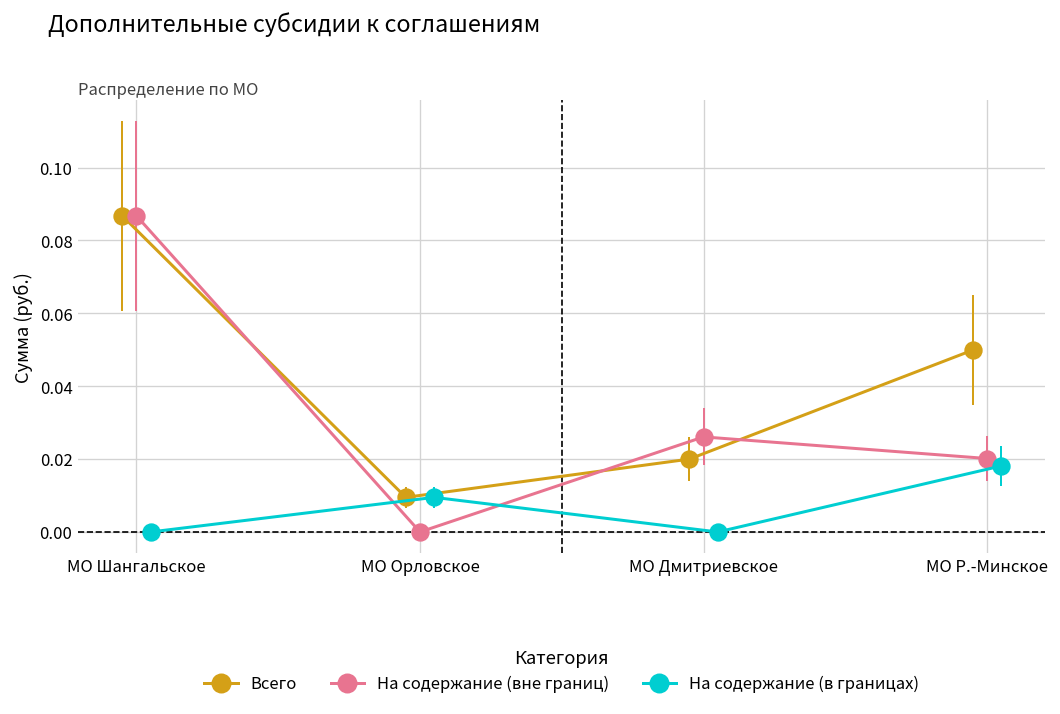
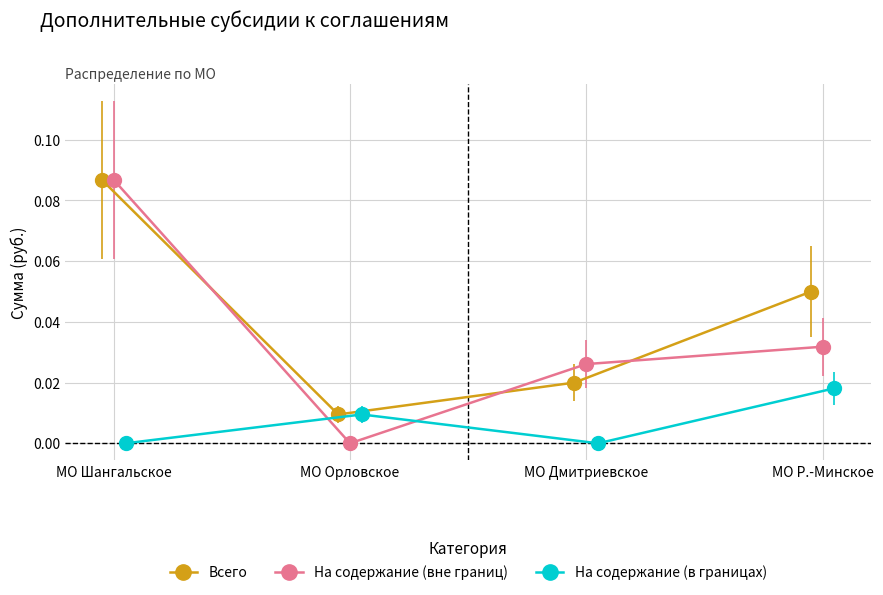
  {
    "На содержание (вне границ)": {
      "МО Шангальское": 0.087,
      "МО Орловское": 0.000,
      "МО Дмитриевское": 0.026,
-     "МО Р.-Минское": 0.020
+     "МО Р.-Минское": 0.032
    }
  }
